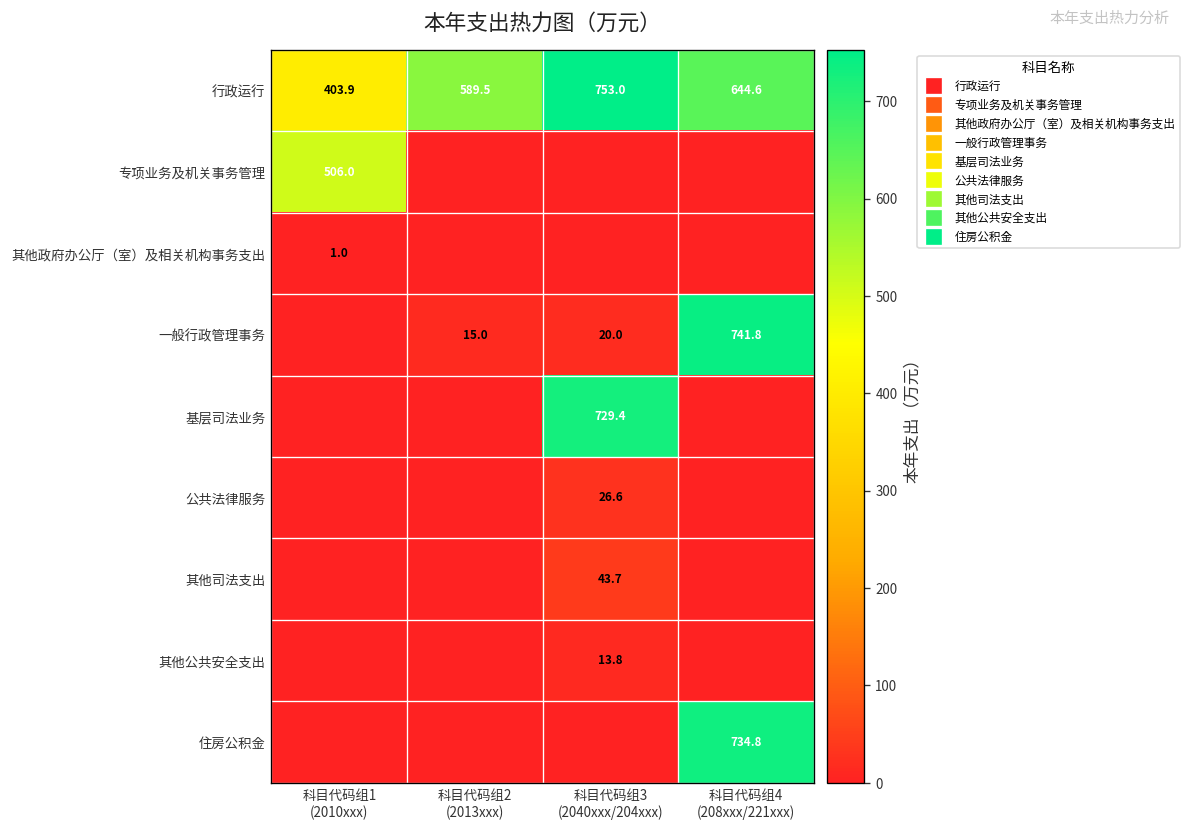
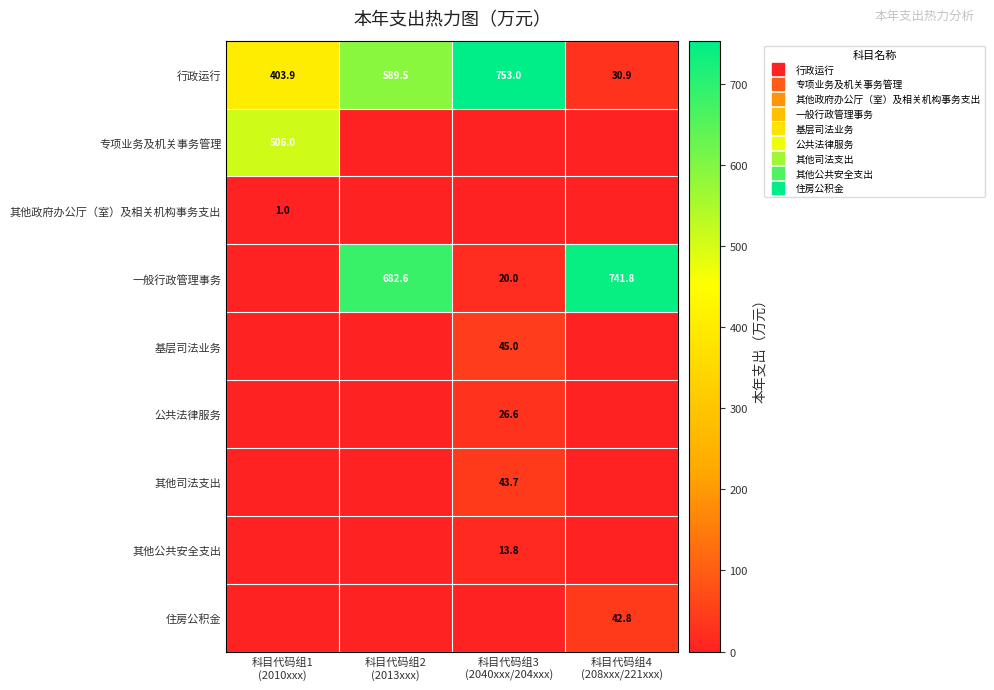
  {
    "行政运行": {
      "科目代码组1 (2010xxx)": 403.9,
      "科目代码组2 (2013xxx)": 589.5,
      "科目代码组3 (2040xxx/204xxx)": 753.0,
-     "科目代码组4 (208xxx/221xxx)": 644.6
+     "科目代码组4 (208xxx/221xxx)": 30.9
    },
    "专项业务及机关事务管理": {
      "科目代码组1 (2010xxx)": 506.0
    },
    "其他政府办公厅（室）及相关机构事务支出": {
      "科目代码组1 (2010xxx)": 1.0
    },
    "一般行政管理事务": {
-     "科目代码组2 (2013xxx)": 15.0,
+     "科目代码组2 (2013xxx)": 682.6,
      "科目代码组3 (2040xxx/204xxx)": 20.0,
      "科目代码组4 (208xxx/221xxx)": 741.8
    },
    "基层司法业务": {
-     "科目代码组3 (2040xxx/204xxx)": 729.4
+     "科目代码组3 (2040xxx/204xxx)": 45.0
    },
    "公共法律服务": {
      "科目代码组3 (2040xxx/204xxx)": 26.6
    },
    "其他司法支出": {
      "科目代码组3 (2040xxx/204xxx)": 43.7
    },
    "其他公共安全支出": {
      "科目代码组3 (2040xxx/204xxx)": 13.8
    },
    "住房公积金": {
-     "科目代码组4 (208xxx/221xxx)": 734.8
+     "科目代码组4 (208xxx/221xxx)": 42.8
    }
  }
